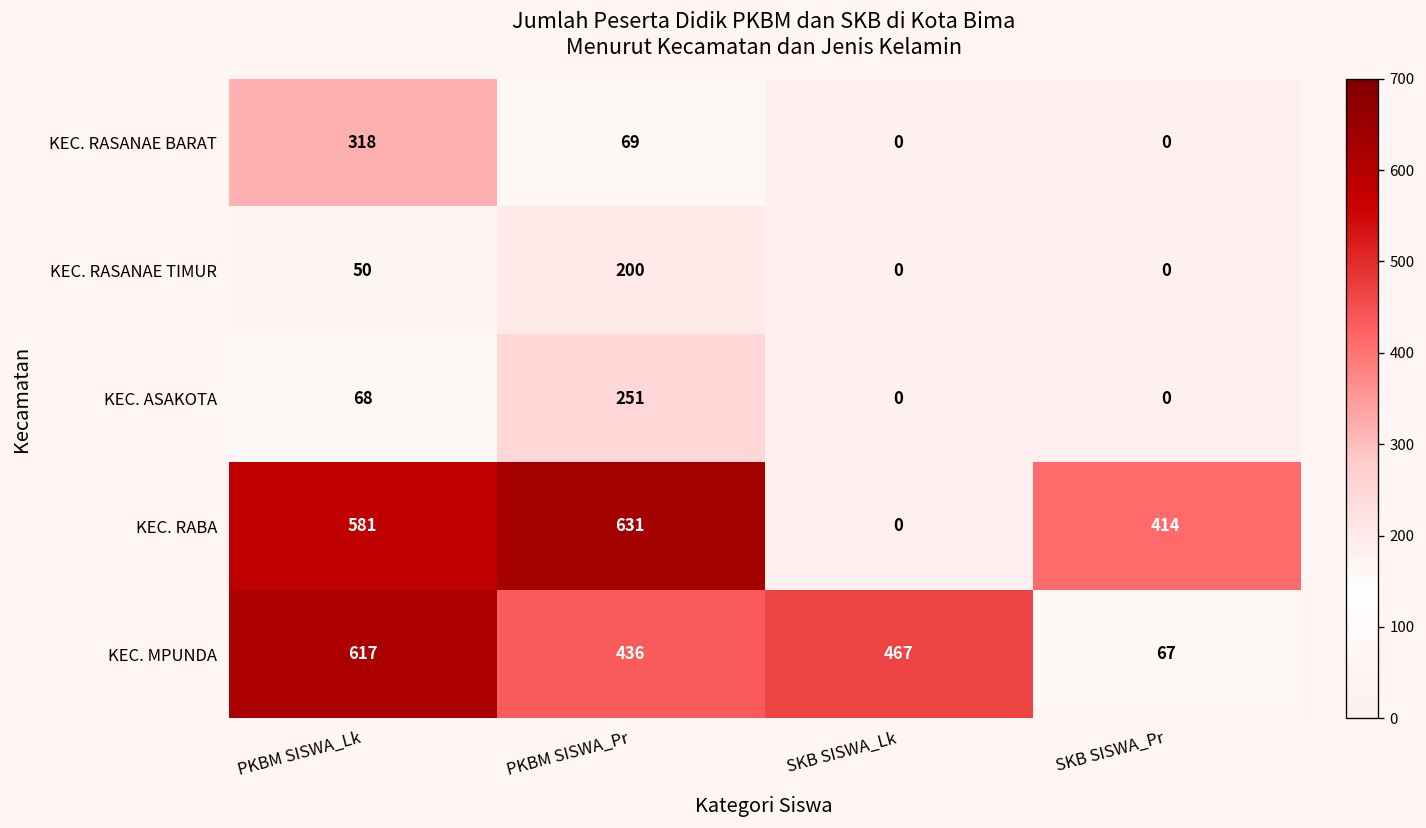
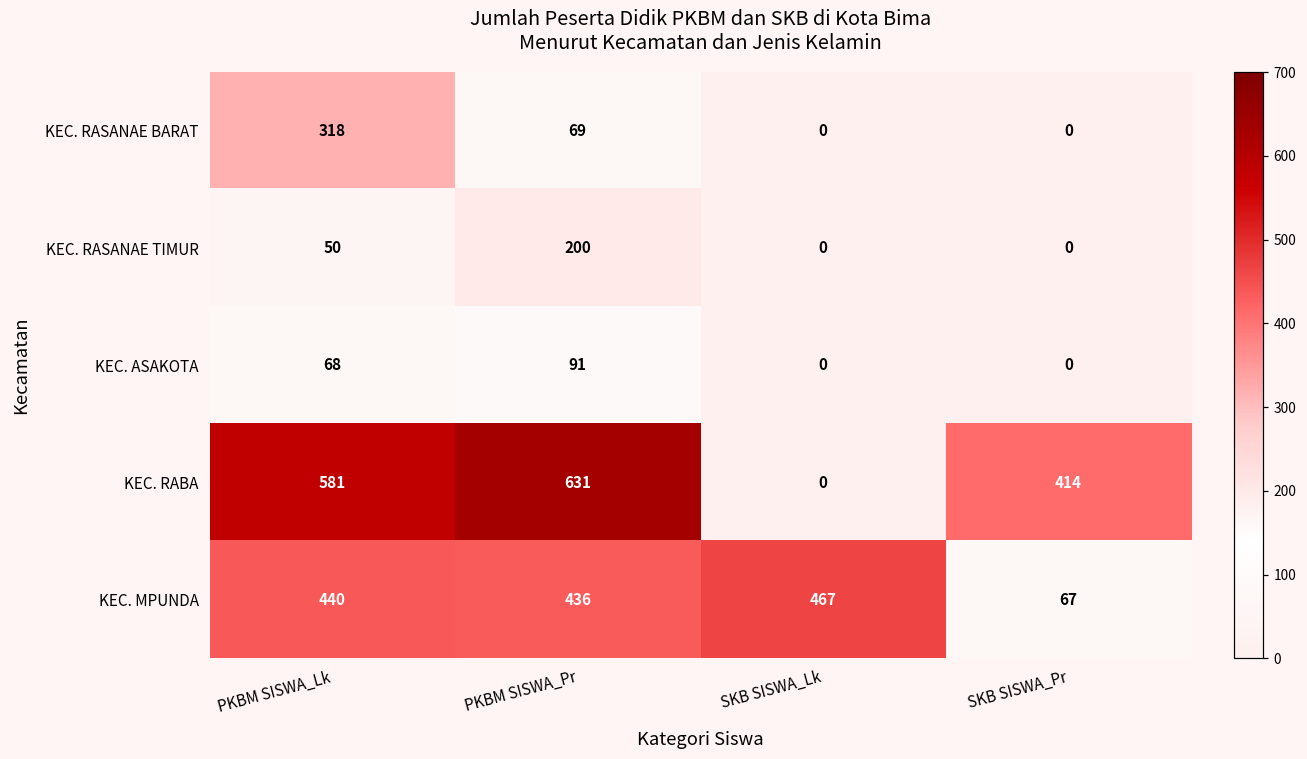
  {
    "KEC. RASANAE BARAT": {
      "PKBM SISWA_Lk": 318,
      "PKBM SISWA_Pr": 69,
      "SKB SISWA_Lk": 0,
      "SKB SISWA_Pr": 0
    },
    "KEC. RASANAE TIMUR": {
      "PKBM SISWA_Lk": 50,
      "PKBM SISWA_Pr": 200,
      "SKB SISWA_Lk": 0,
      "SKB SISWA_Pr": 0
    },
    "KEC. ASAKOTA": {
      "PKBM SISWA_Lk": 68,
-     "PKBM SISWA_Pr": 251,
+     "PKBM SISWA_Pr": 91,
      "SKB SISWA_Lk": 0,
      "SKB SISWA_Pr": 0
    },
    "KEC. RABA": {
      "PKBM SISWA_Lk": 581,
      "PKBM SISWA_Pr": 631,
      "SKB SISWA_Lk": 0,
      "SKB SISWA_Pr": 414
    },
    "KEC. MPUNDA": {
-     "PKBM SISWA_Lk": 617,
+     "PKBM SISWA_Lk": 440,
      "PKBM SISWA_Pr": 436,
      "SKB SISWA_Lk": 467,
      "SKB SISWA_Pr": 67
    }
  }
